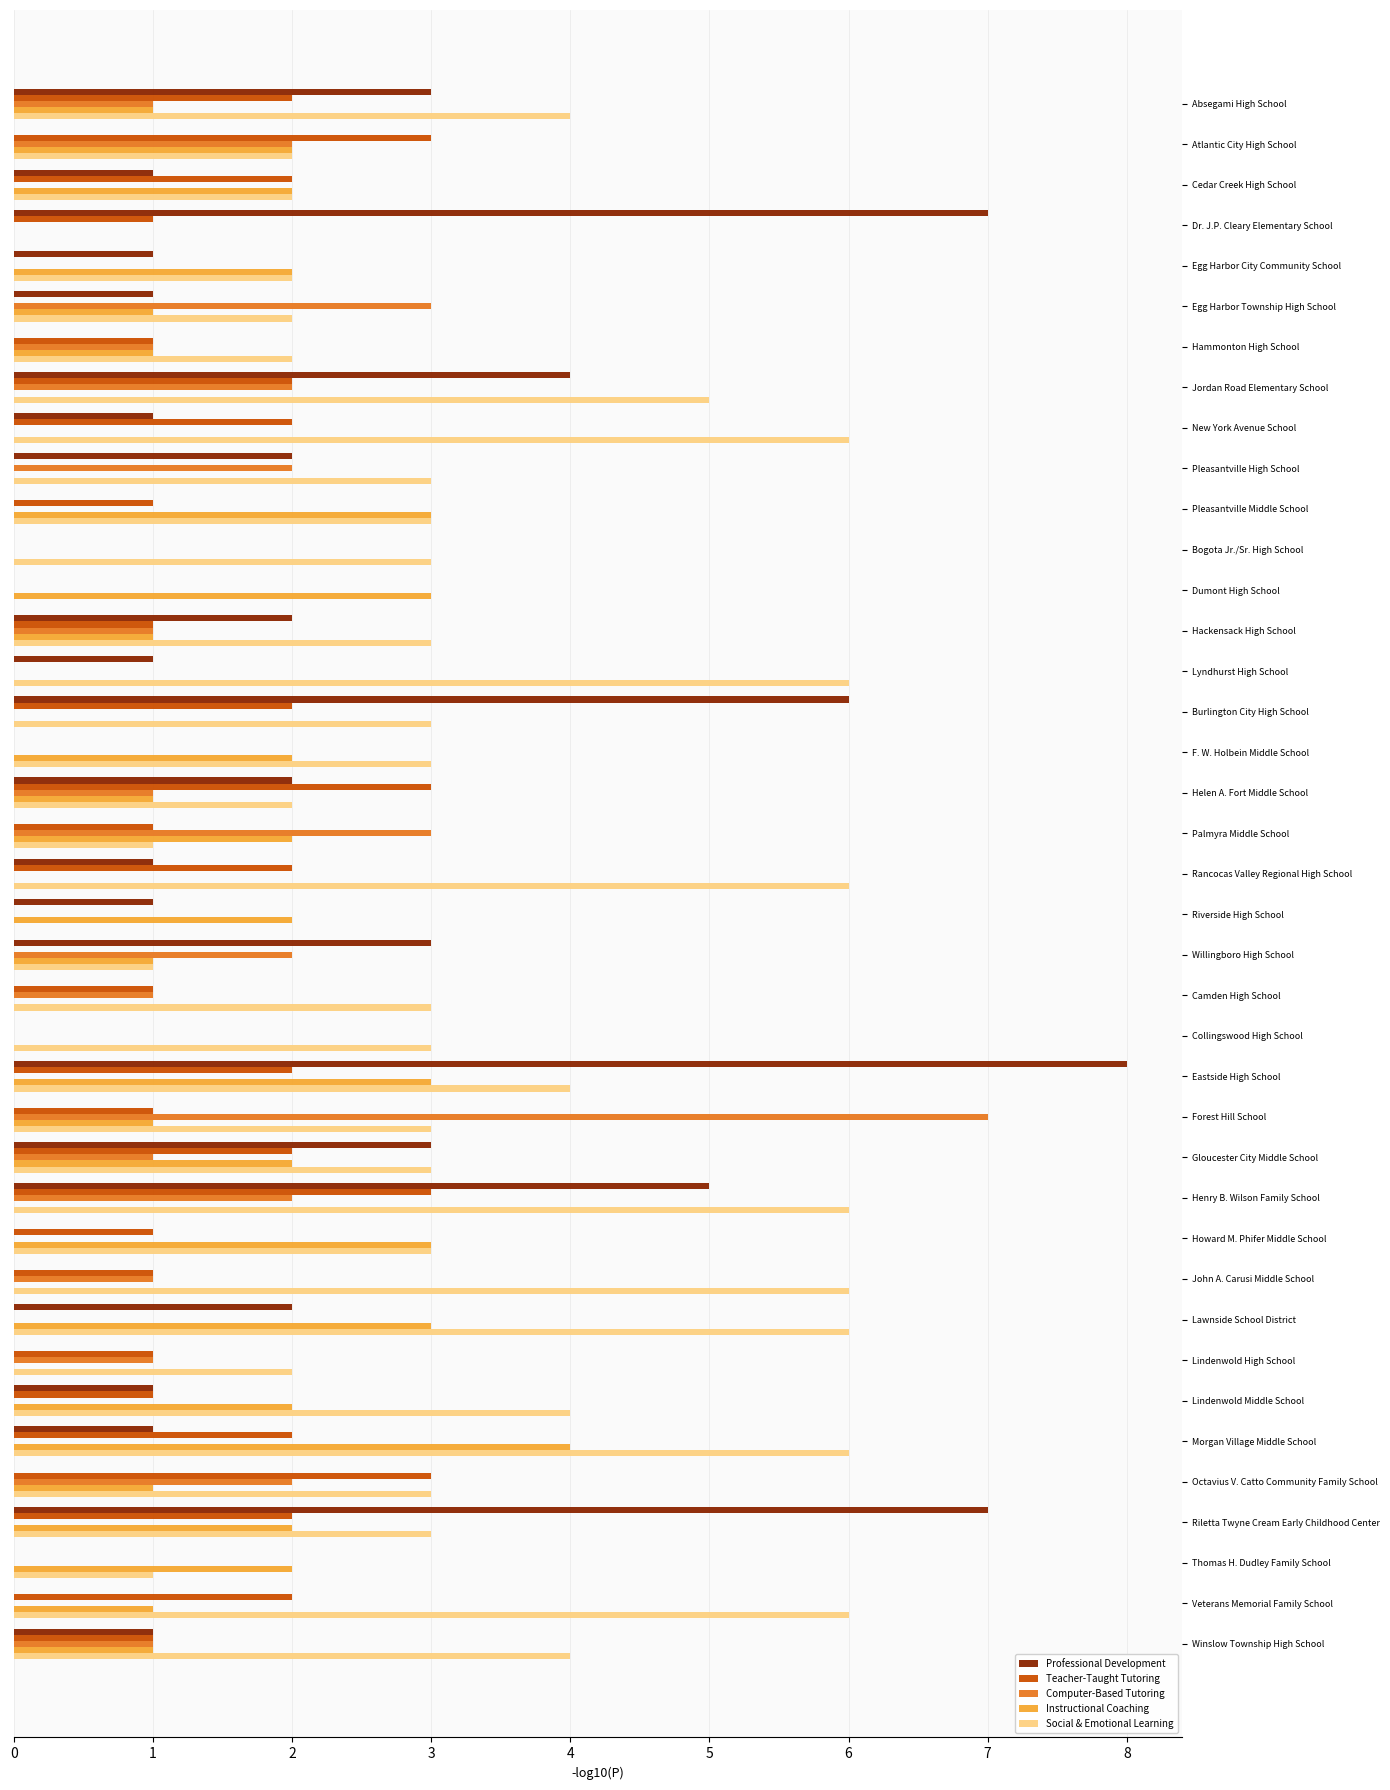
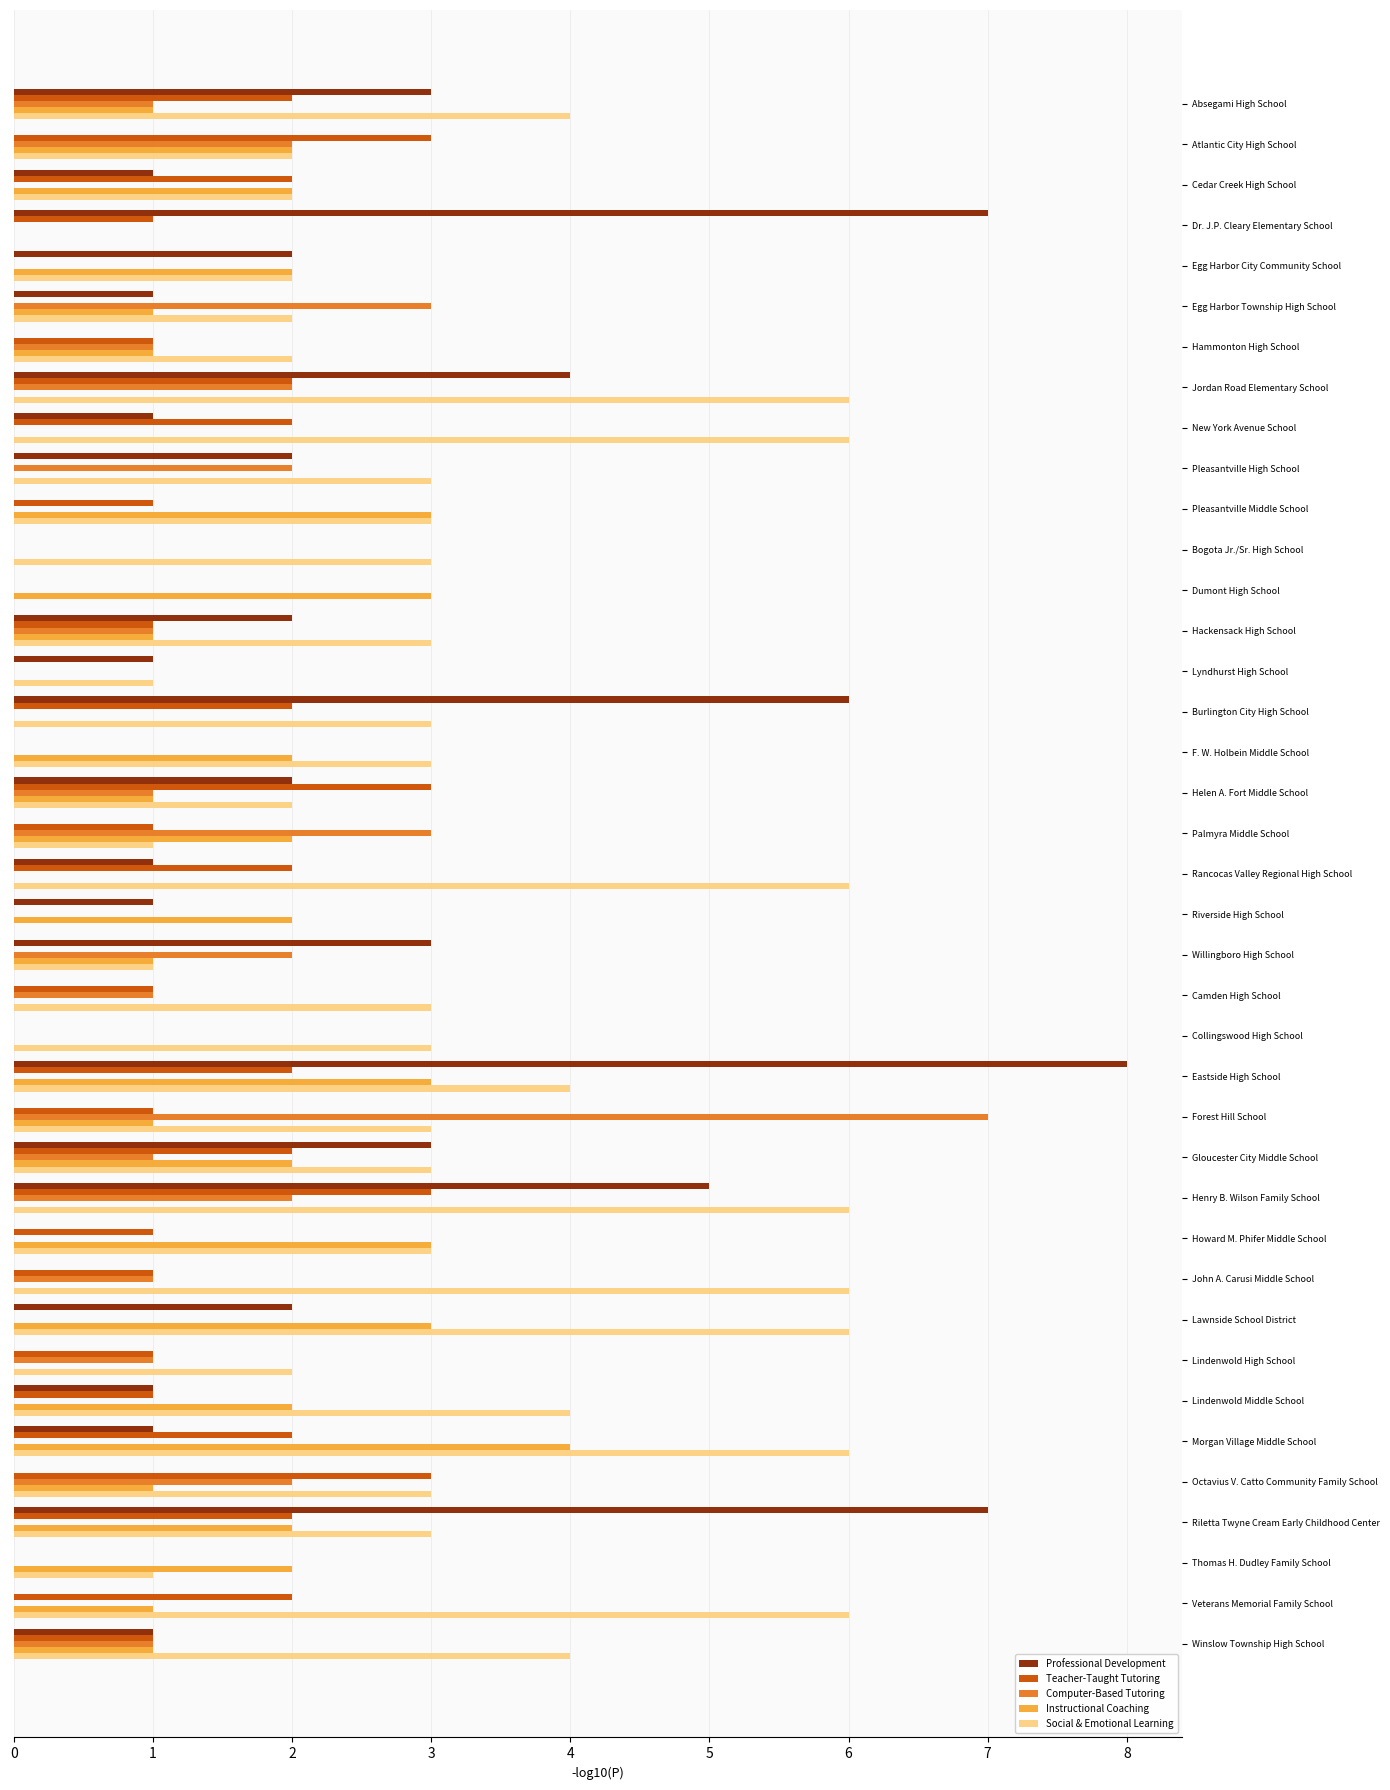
  {
    "Professional Development": {
      "Absegami High School": 3,
      "Atlantic City High School": 0,
      "Cedar Creek High School": 1,
      "Dr. J.P. Cleary Elementary School": 7,
-     "Egg Harbor City Community School": 1,
+     "Egg Harbor City Community School": 2,
      "Egg Harbor Township High School": 1,
      "Hammonton High School": 0,
      "Jordan Road Elementary School": 4,
      "New York Avenue School": 1,
      "Pleasantville High School": 2,
      "Pleasantville Middle School": 0,
      "Bogota Jr./Sr. High School": 0,
      "Dumont High School": 0,
      "Hackensack High School": 2,
      "Lyndhurst High School": 1,
      "Burlington City High School": 6,
      "F. W. Holbein Middle School": 0,
      "Helen A. Fort Middle School": 2,
      "Palmyra Middle School": 0,
      "Rancocas Valley Regional High School": 1,
      "Riverside High School": 1,
      "Willingboro High School": 3,
      "Camden High School": 0,
      "Collingswood High School": 0,
      "Eastside High School": 8,
      "Forest Hill School": 0,
      "Gloucester City Middle School": 3,
      "Henry B. Wilson Family School": 5,
      "Howard M. Phifer Middle School": 0,
      "John A. Carusi Middle School": 0,
      "Lawnside School District": 2,
      "Lindenwold High School": 0,
      "Lindenwold Middle School": 1,
      "Morgan Village Middle School": 1,
      "Octavius V. Catto Community Family School": 0,
      "Riletta Twyne Cream Early Childhood Center": 7,
      "Thomas H. Dudley Family School": 0,
      "Veterans Memorial Family School": 0,
      "Winslow Township High School": 1
    },
    "Social & Emotional Learning": {
      "Absegami High School": 4,
      "Atlantic City High School": 2,
      "Cedar Creek High School": 2,
      "Dr. J.P. Cleary Elementary School": 0,
      "Egg Harbor City Community School": 2,
      "Egg Harbor Township High School": 2,
      "Hammonton High School": 2,
-     "Jordan Road Elementary School": 5,
+     "Jordan Road Elementary School": 6,
      "New York Avenue School": 6,
      "Pleasantville High School": 3,
      "Pleasantville Middle School": 3,
      "Bogota Jr./Sr. High School": 3,
      "Dumont High School": 0,
      "Hackensack High School": 3,
-     "Lyndhurst High School": 6,
+     "Lyndhurst High School": 1,
      "Burlington City High School": 3,
      "F. W. Holbein Middle School": 3,
      "Helen A. Fort Middle School": 2,
      "Palmyra Middle School": 1,
      "Rancocas Valley Regional High School": 6,
      "Riverside High School": 0,
      "Willingboro High School": 1,
      "Camden High School": 3,
      "Collingswood High School": 3,
      "Eastside High School": 4,
      "Forest Hill School": 3,
      "Gloucester City Middle School": 3,
      "Henry B. Wilson Family School": 6,
      "Howard M. Phifer Middle School": 3,
      "John A. Carusi Middle School": 6,
      "Lawnside School District": 6,
      "Lindenwold High School": 2,
      "Lindenwold Middle School": 4,
      "Morgan Village Middle School": 6,
      "Octavius V. Catto Community Family School": 3,
      "Riletta Twyne Cream Early Childhood Center": 3,
      "Thomas H. Dudley Family School": 1,
      "Veterans Memorial Family School": 6,
      "Winslow Township High School": 4
    }
  }
